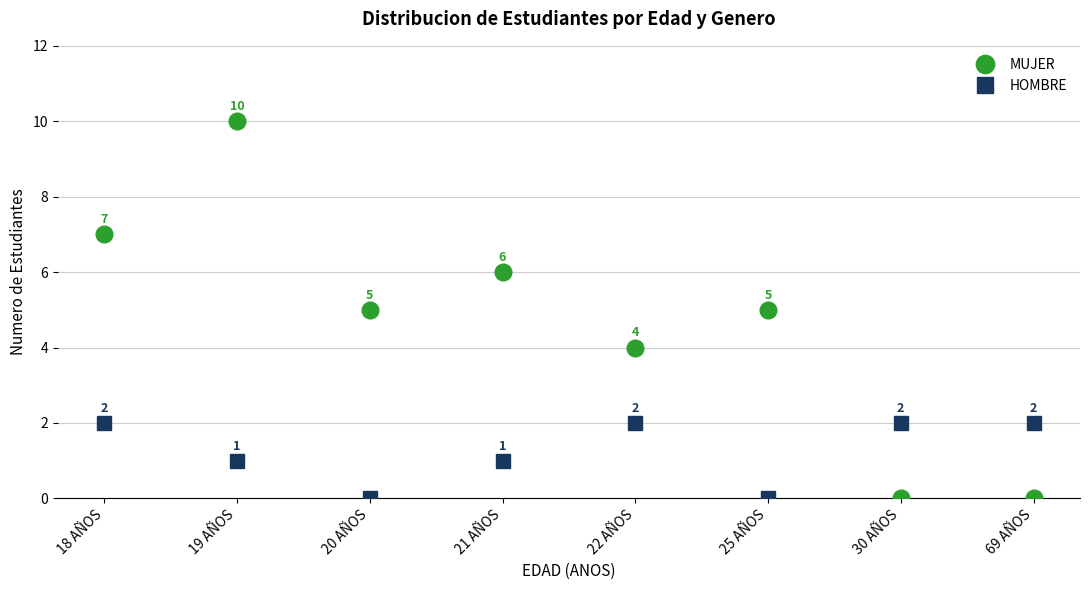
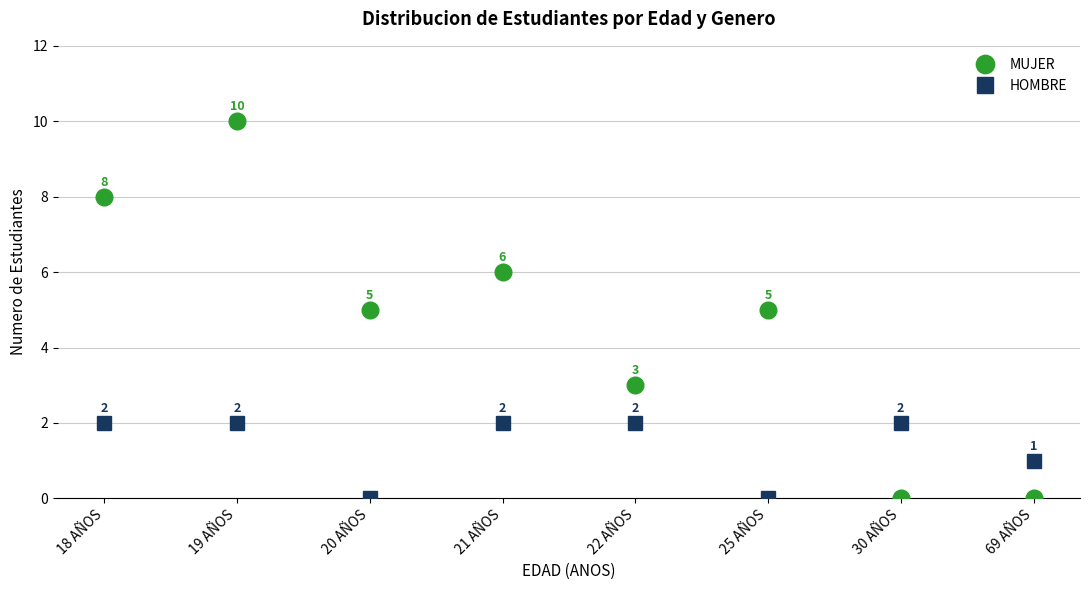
  {
    "MUJER": {
-     "18 AÑOS": 7,
+     "18 AÑOS": 8,
      "19 AÑOS": 10,
      "20 AÑOS": 5,
      "21 AÑOS": 6,
-     "22 AÑOS": 4,
+     "22 AÑOS": 3,
      "25 AÑOS": 5
    },
    "HOMBRE": {
      "18 AÑOS": 2,
-     "19 AÑOS": 1,
-     "21 AÑOS": 1,
+     "19 AÑOS": 2,
+     "21 AÑOS": 2,
      "22 AÑOS": 2,
      "30 AÑOS": 2,
-     "69 AÑOS": 2
+     "69 AÑOS": 1
    }
  }
